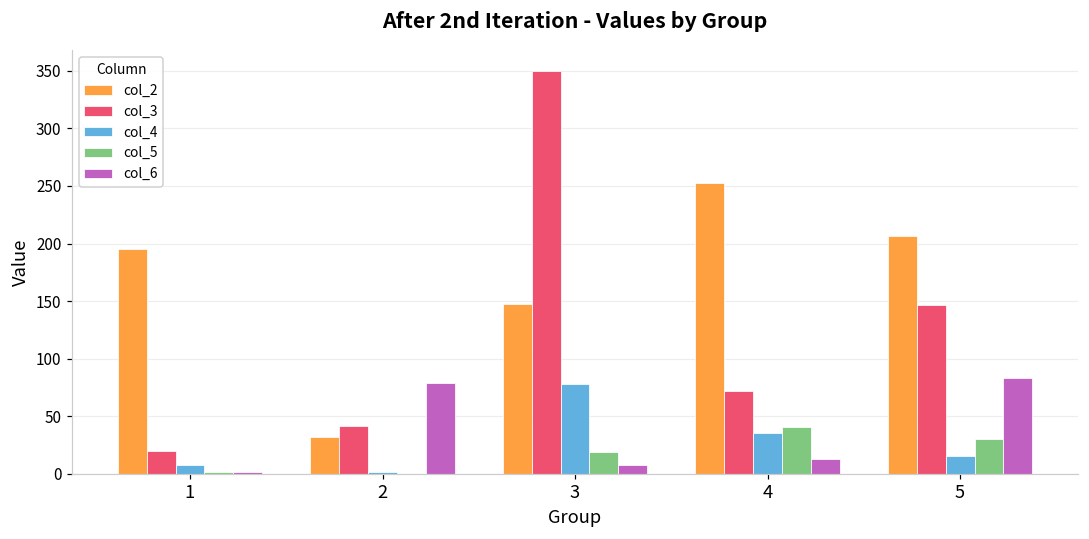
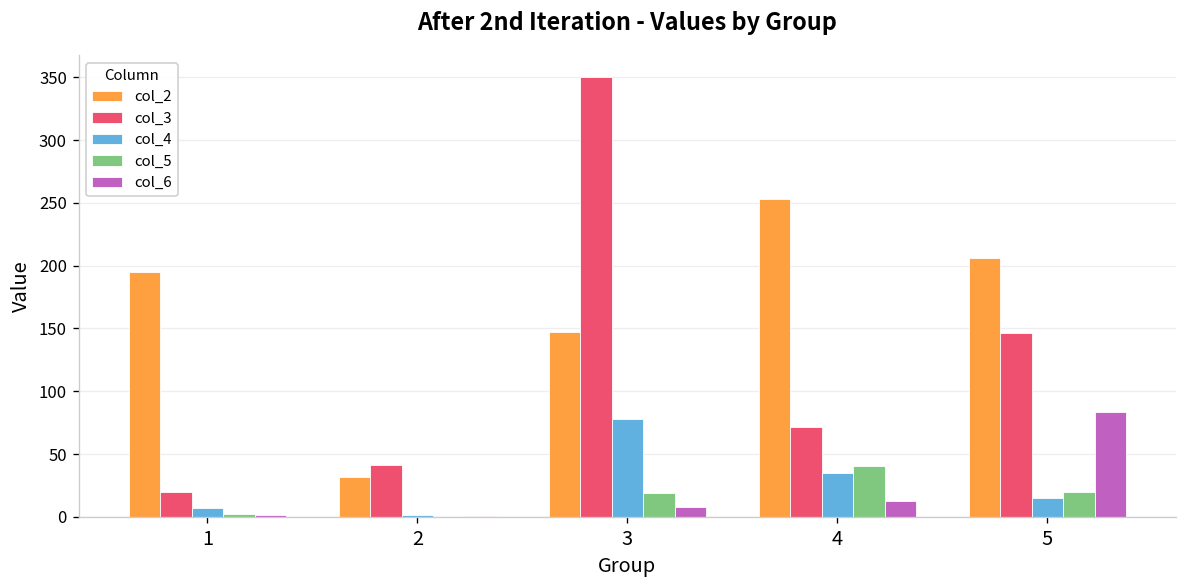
  {
    "col_2": {
      "1": 195,
      "2": 32,
      "3": 147,
      "4": 253,
      "5": 206
    },
    "col_3": {
      "1": 20,
      "2": 42,
      "3": 350,
      "4": 72,
      "5": 147
    },
    "col_4": {
      "1": 7,
      "3": 78,
      "4": 35,
      "5": 15
    },
    "col_5": {
      "3": 19,
      "4": 41,
-     "5": 30
+     "5": 20
    },
    "col_6": {
-     "2": 78,
+     "2": 1,
      "3": 7,
      "4": 13,
      "5": 84
    }
  }
